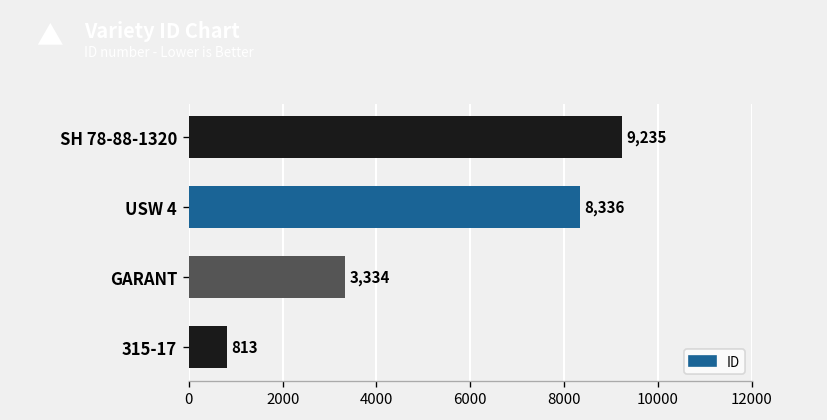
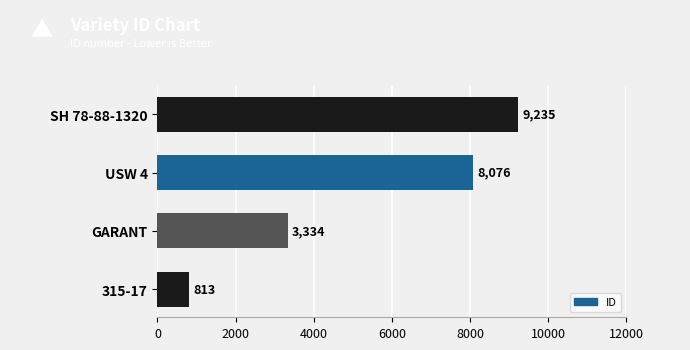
  {
    "SH 78-88-1320": "9,235",
-   "USW 4": "8,336",
+   "USW 4": "8,076",
    "GARANT": "3,334",
    "315-17": "813"
  }
